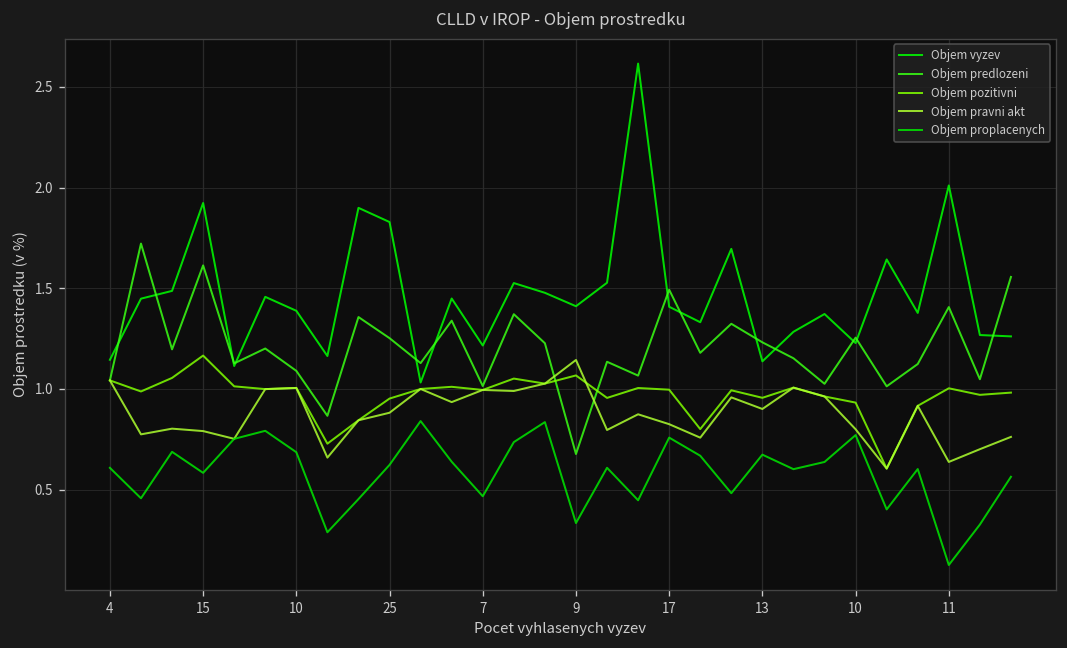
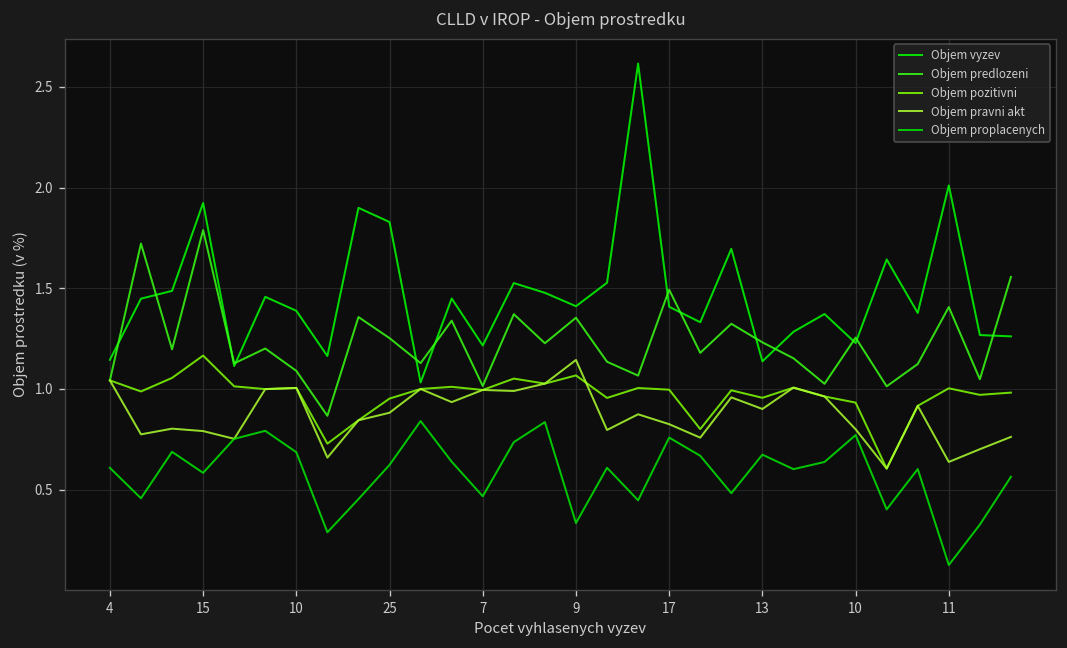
  {
    "Objem predlozeni": {
-     "15": 1.61,
-     "9": 0.68
+     "15": 1.79,
+     "9": 1.35
    },
    "Objem pozitivni": {
      "15": 1.17,
      "9": 1.07
    },
    "Objem pravni akt": {
      "15": 0.79,
      "9": 1.14
    }
  }
